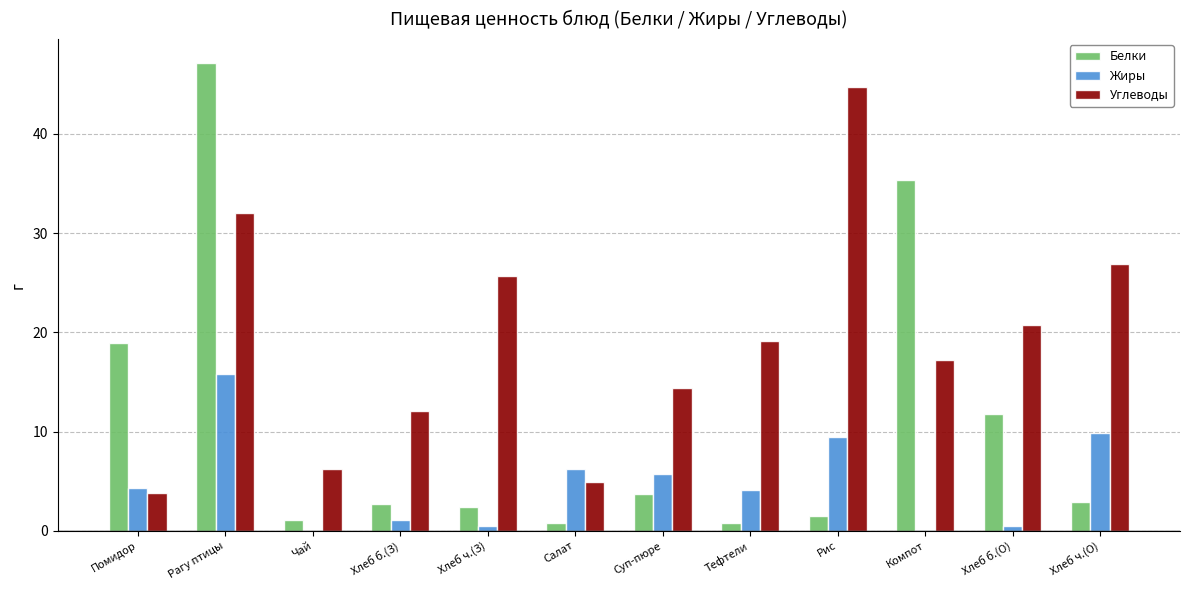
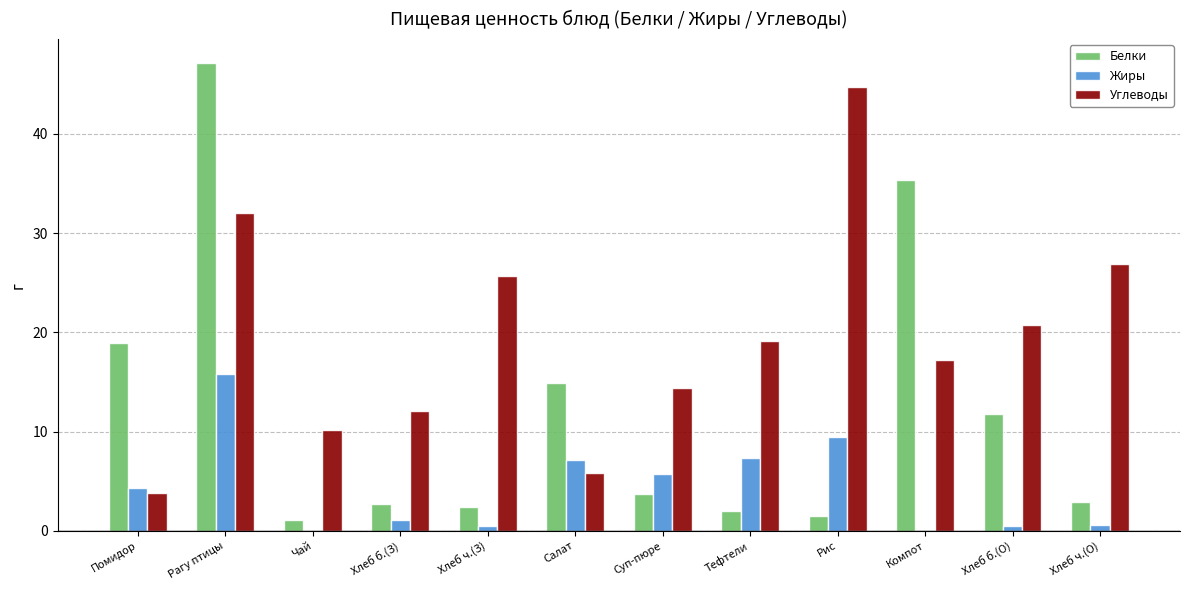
  {
    "Белки": {
      "Помидор": 19,
      "Рагу птицы": 47,
      "Чай": 1,
      "Хлеб б.(З)": 3,
      "Хлеб ч.(З)": 2,
-     "Салат": 1,
+     "Салат": 15,
      "Суп-пюре": 4,
-     "Тефтели": 1,
+     "Тефтели": 2,
      "Рис": 1,
      "Компот": 35,
      "Хлеб б.(О)": 12,
      "Хлеб ч.(О)": 3
    },
    "Жиры": {
      "Помидор": 4,
      "Рагу птицы": 16,
      "Хлеб б.(З)": 1,
      "Хлеб ч.(З)": 1,
-     "Салат": 6,
+     "Салат": 7,
      "Суп-пюре": 6,
-     "Тефтели": 4,
+     "Тефтели": 7,
      "Рис": 9,
      "Хлеб б.(О)": 0,
-     "Хлеб ч.(О)": 10
+     "Хлеб ч.(О)": 1
    },
    "Углеводы": {
      "Помидор": 4,
      "Рагу птицы": 32,
-     "Чай": 6,
+     "Чай": 10,
      "Хлеб б.(З)": 12,
      "Хлеб ч.(З)": 26,
-     "Салат": 5,
+     "Салат": 6,
      "Суп-пюре": 14,
      "Тефтели": 19,
      "Рис": 45,
      "Компот": 17,
      "Хлеб б.(О)": 21,
      "Хлеб ч.(О)": 27
    }
  }
